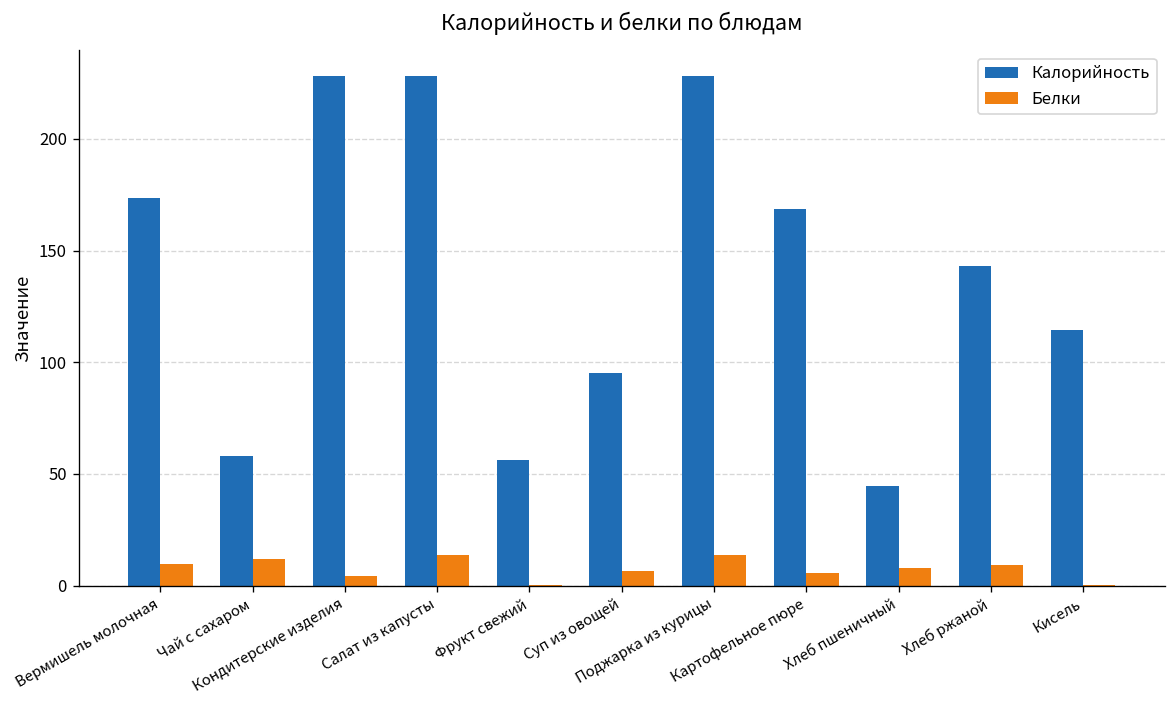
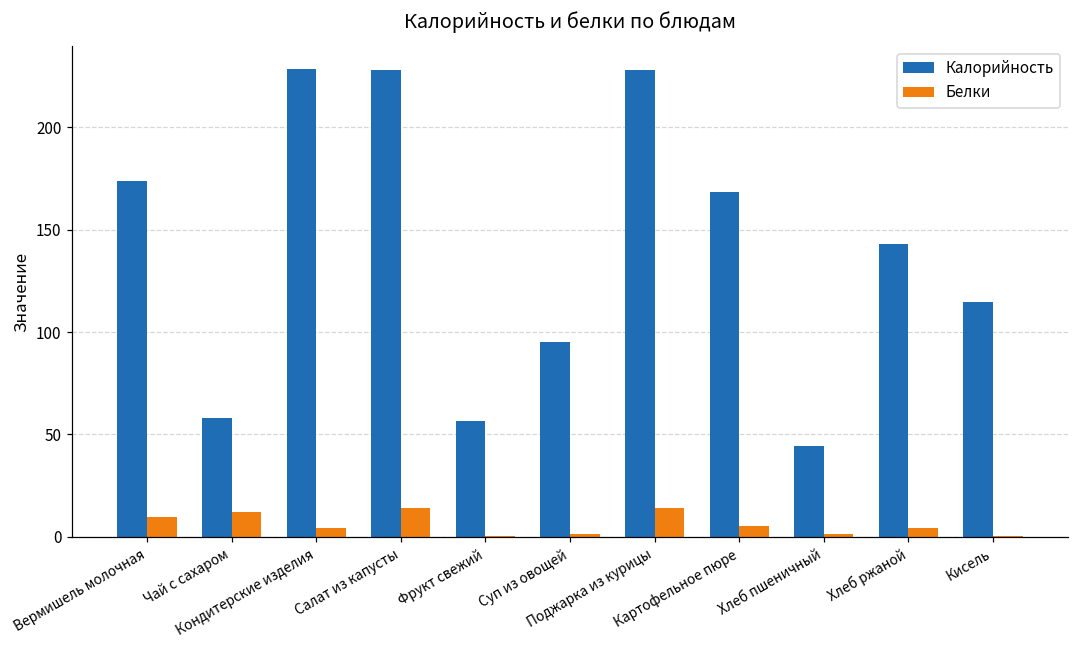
  {
    "Калорийность": {
      "Вермишель молочная": 174,
      "Чай с сахаром": 58,
      "Кондитерские изделия": 228,
      "Салат из капусты": 228,
      "Фрукт свежий": 56,
      "Суп из овощей": 95,
      "Поджарка из курицы": 228,
      "Картофельное пюре": 168,
      "Хлеб пшеничный": 45,
      "Хлеб ржаной": 143,
      "Кисель": 115
    },
    "Белки": {
      "Вермишель молочная": 10,
      "Чай с сахаром": 12,
      "Кондитерские изделия": 4,
      "Салат из капусты": 14,
-     "Суп из овощей": 7,
+     "Суп из овощей": 2,
      "Поджарка из курицы": 14,
      "Картофельное пюре": 6,
-     "Хлеб пшеничный": 8,
-     "Хлеб ржаной": 9
+     "Хлеб пшеничный": 2,
+     "Хлеб ржаной": 4
    }
  }
